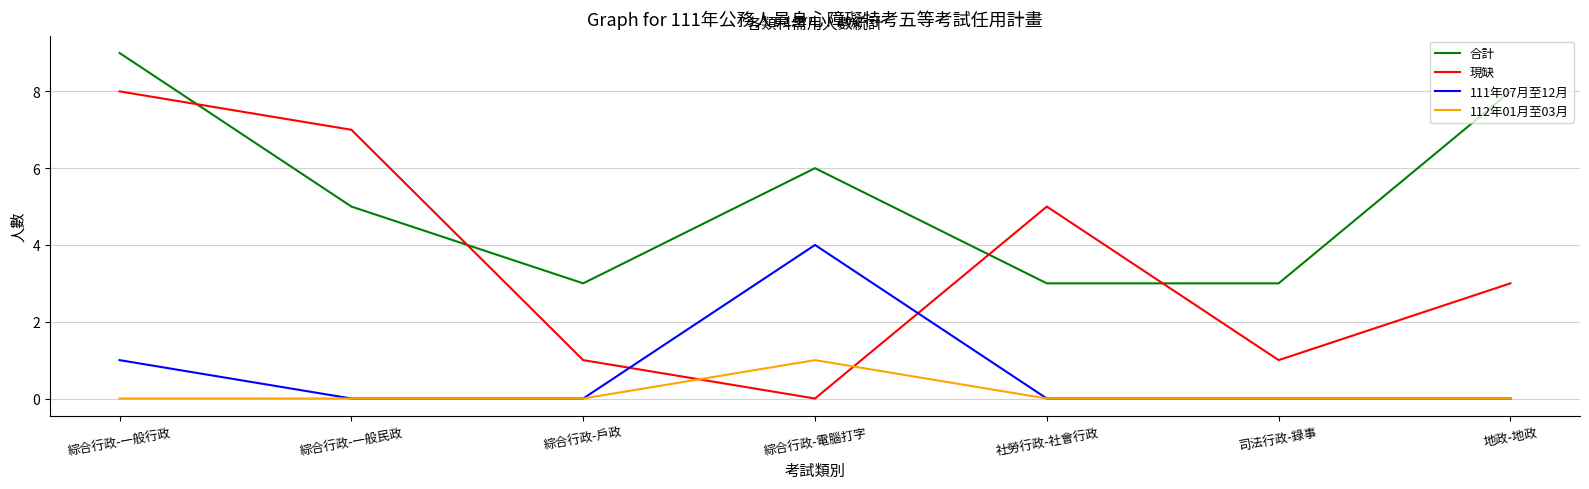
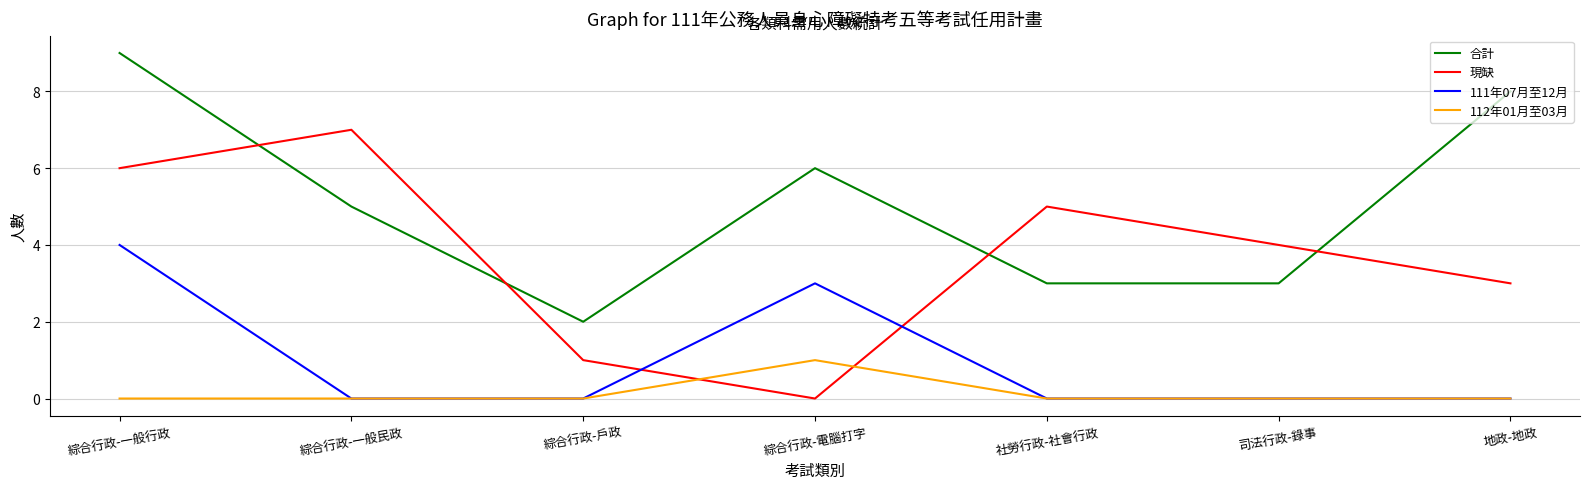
  {
    "合計": {
      "綜合行政-一般行政": 9,
      "綜合行政-一般民政": 5,
-     "綜合行政-戶政": 3,
+     "綜合行政-戶政": 2,
      "綜合行政-電腦打字": 6,
      "社勞行政-社會行政": 3,
      "司法行政-錄事": 3
    },
    "現缺": {
-     "綜合行政-一般行政": 8,
+     "綜合行政-一般行政": 6,
      "綜合行政-一般民政": 7,
      "綜合行政-戶政": 1,
      "綜合行政-電腦打字": 0,
      "社勞行政-社會行政": 5,
-     "司法行政-錄事": 1,
+     "司法行政-錄事": 4,
      "地政-地政": 3
    },
    "111年07月至12月": {
-     "綜合行政-一般行政": 1,
-     "綜合行政-電腦打字": 4
+     "綜合行政-一般行政": 4,
+     "綜合行政-電腦打字": 3
    },
    "112年01月至03月": {
      "綜合行政-一般行政": 0,
      "綜合行政-電腦打字": 1
    }
  }
